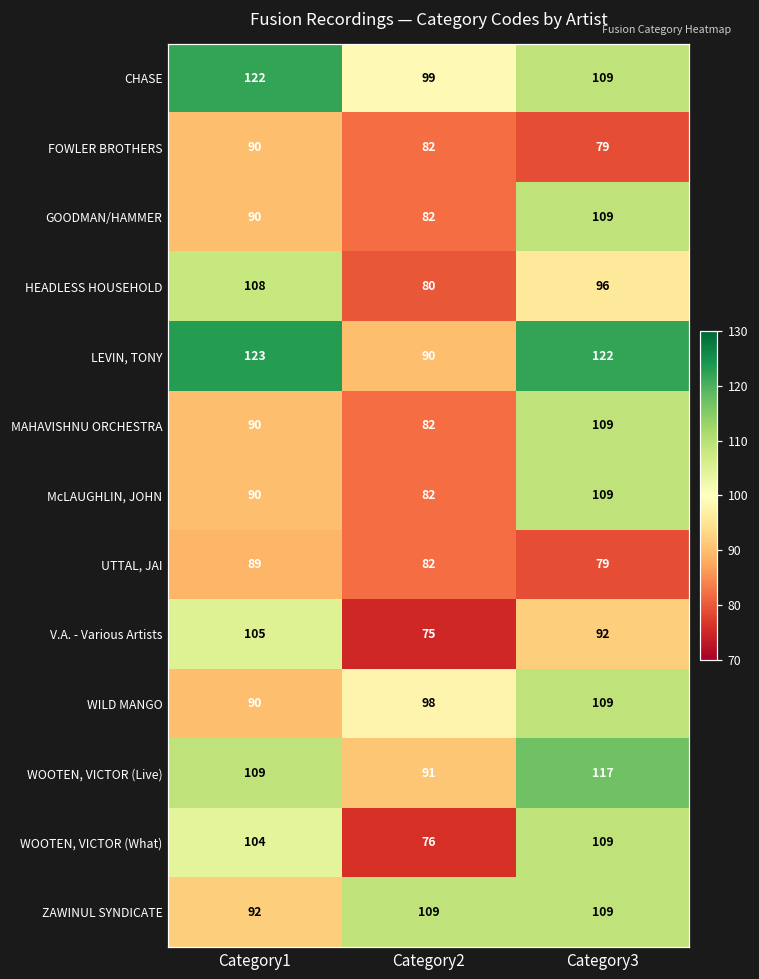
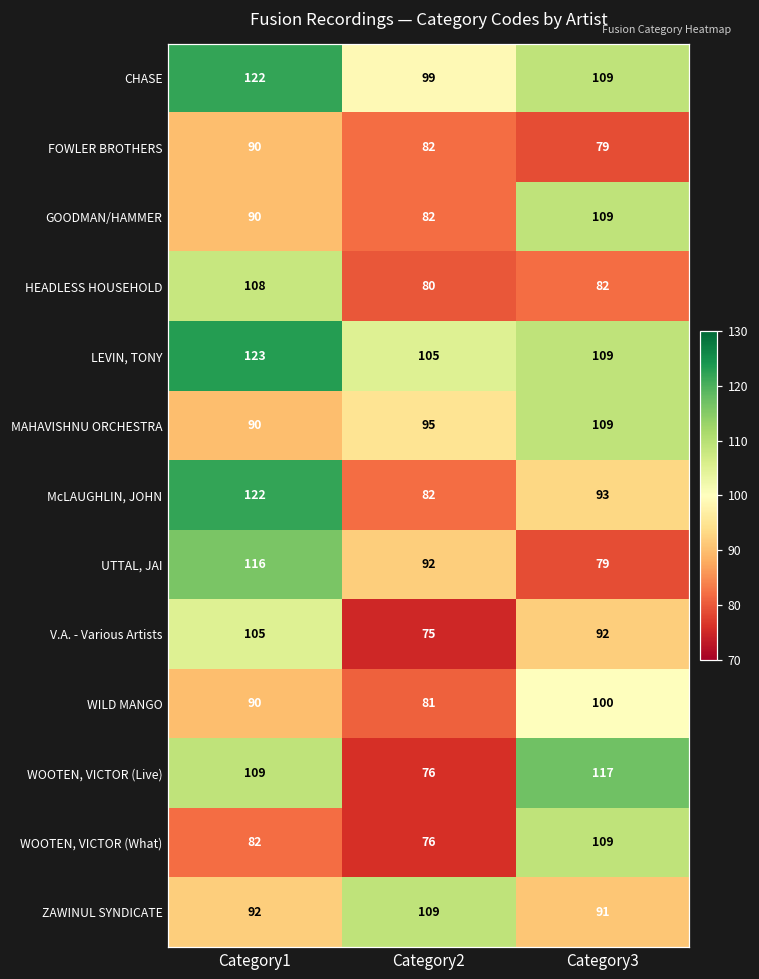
  {
    "CHASE": {
      "Category1": 122,
      "Category2": 99,
      "Category3": 109
    },
    "FOWLER BROTHERS": {
      "Category1": 90,
      "Category2": 82,
      "Category3": 79
    },
    "GOODMAN/HAMMER": {
      "Category1": 90,
      "Category2": 82,
      "Category3": 109
    },
    "HEADLESS HOUSEHOLD": {
      "Category1": 108,
      "Category2": 80,
-     "Category3": 96
+     "Category3": 82
    },
    "LEVIN, TONY": {
      "Category1": 123,
-     "Category2": 90,
-     "Category3": 122
+     "Category2": 105,
+     "Category3": 109
    },
    "MAHAVISHNU ORCHESTRA": {
      "Category1": 90,
-     "Category2": 82,
+     "Category2": 95,
      "Category3": 109
    },
    "McLAUGHLIN, JOHN": {
-     "Category1": 90,
+     "Category1": 122,
      "Category2": 82,
-     "Category3": 109
+     "Category3": 93
    },
    "UTTAL, JAI": {
-     "Category1": 89,
-     "Category2": 82,
+     "Category1": 116,
+     "Category2": 92,
      "Category3": 79
    },
    "V.A. - Various Artists": {
      "Category1": 105,
      "Category2": 75,
      "Category3": 92
    },
    "WILD MANGO": {
      "Category1": 90,
-     "Category2": 98,
-     "Category3": 109
+     "Category2": 81,
+     "Category3": 100
    },
    "WOOTEN, VICTOR (Live)": {
      "Category1": 109,
-     "Category2": 91,
+     "Category2": 76,
      "Category3": 117
    },
    "WOOTEN, VICTOR (What)": {
-     "Category1": 104,
+     "Category1": 82,
      "Category2": 76,
      "Category3": 109
    },
    "ZAWINUL SYNDICATE": {
      "Category1": 92,
      "Category2": 109,
-     "Category3": 109
+     "Category3": 91
    }
  }
